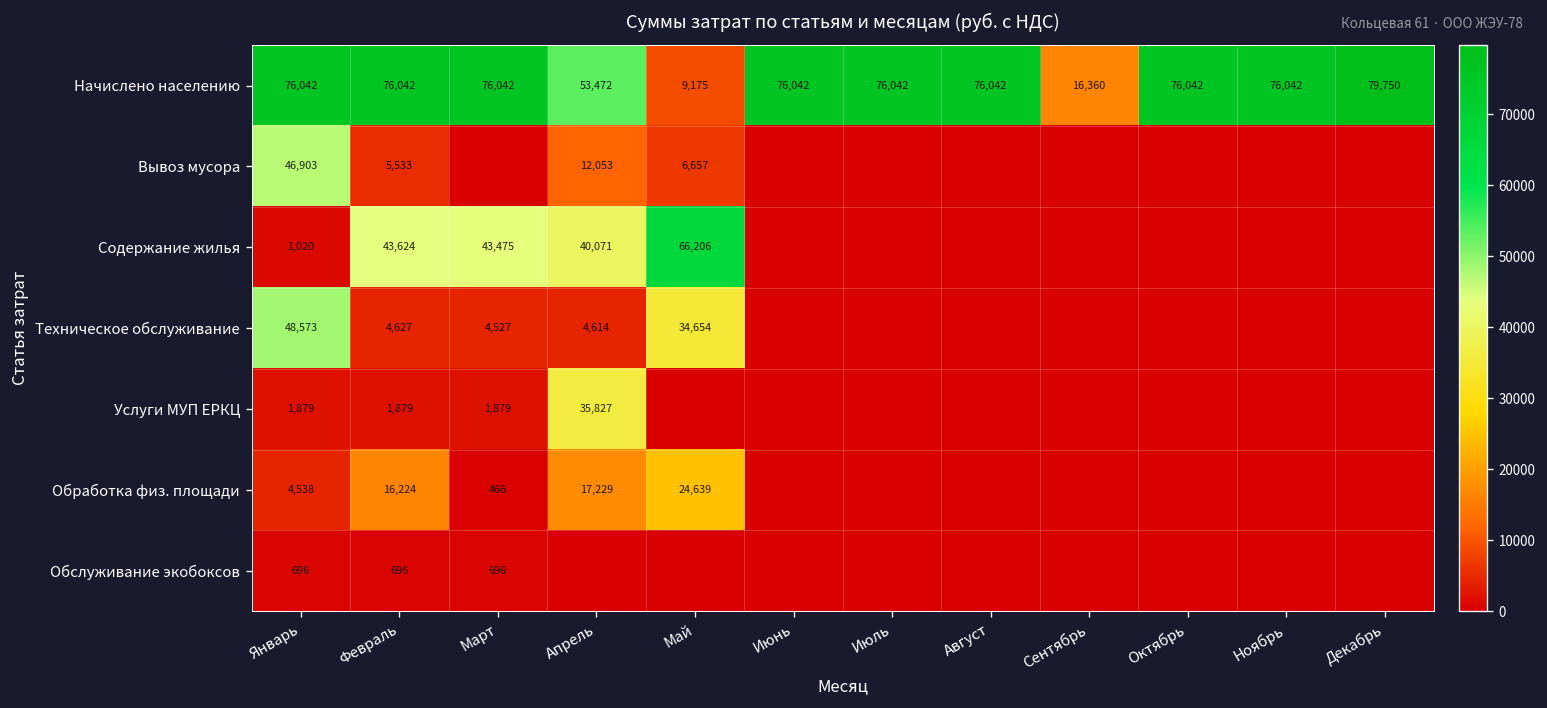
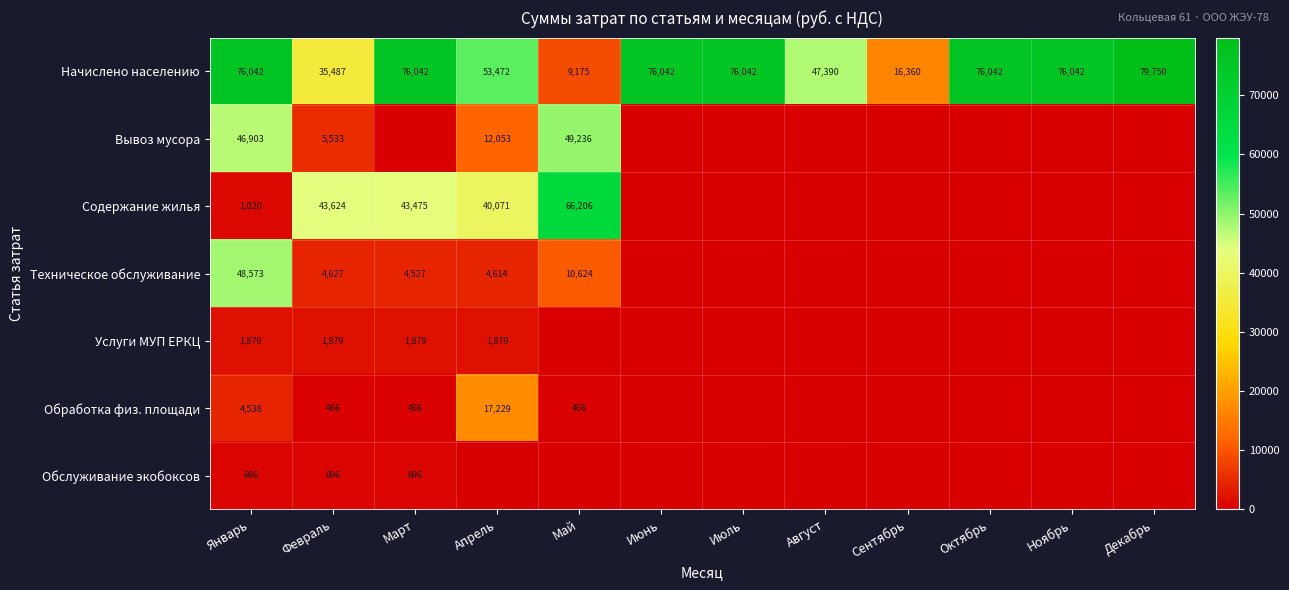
  {
    "Начислено населению": {
      "Январь": "76,042",
-     "Февраль": "76,042",
+     "Февраль": "35,487",
      "Март": "76,042",
      "Апрель": "53,472",
      "Май": "9,175",
      "Июнь": "76,042",
      "Июль": "76,042",
-     "Август": "76,042",
+     "Август": "47,390",
      "Сентябрь": "16,360",
      "Октябрь": "76,042",
      "Ноябрь": "76,042",
      "Декабрь": "79,750"
    },
    "Вывоз мусора": {
      "Январь": "46,903",
      "Февраль": "5,533",
      "Апрель": "12,053",
-     "Май": "6,657"
+     "Май": "49,236"
    },
    "Содержание жилья": {
      "Январь": "1,020",
      "Февраль": "43,624",
      "Март": "43,475",
      "Апрель": "40,071",
      "Май": "66,206"
    },
    "Техническое обслуживание": {
      "Январь": "48,573",
      "Февраль": "4,627",
      "Март": "4,527",
      "Апрель": "4,614",
-     "Май": "34,654"
+     "Май": "10,624"
    },
    "Услуги МУП ЕРКЦ": {
      "Январь": "1,879",
      "Февраль": "1,879",
      "Март": "1,879",
-     "Апрель": "35,827"
+     "Апрель": "1,879"
    },
    "Обработка физ. площади": {
      "Январь": "4,538",
-     "Февраль": "16,224",
+     "Февраль": "466",
      "Март": "466",
      "Апрель": "17,229",
-     "Май": "24,639"
+     "Май": "466"
    },
    "Обслуживание экобоксов": {
      "Январь": "696",
      "Февраль": "696",
      "Март": "696"
    }
  }
